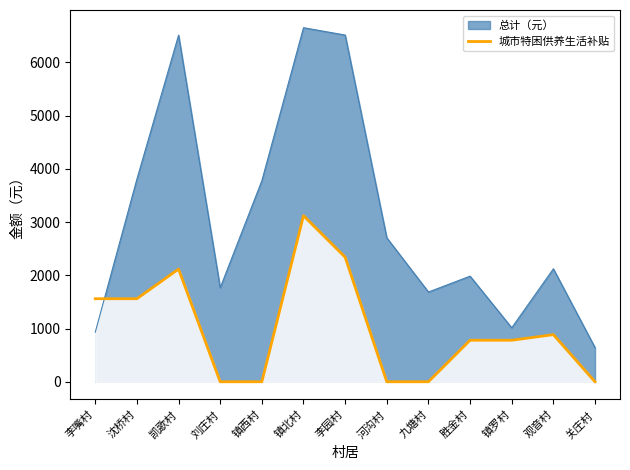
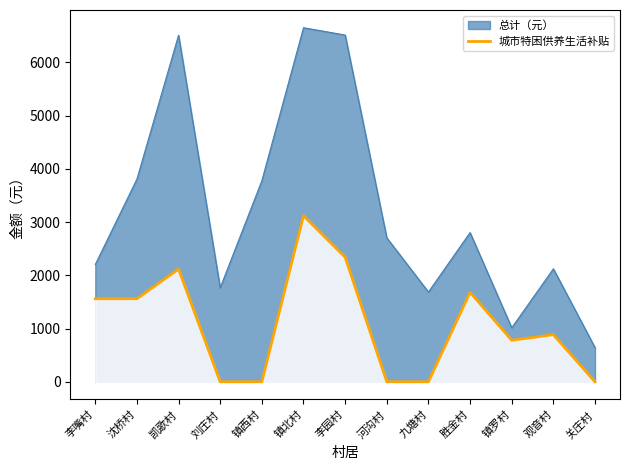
  {
    "总计（元）": {
-     "李嘴村": 900,
+     "李嘴村": 2200,
      "沈桥村": 3800,
      "凯歌村": 6500,
      "刘庄村": 1800,
      "镇西村": 3800,
      "镇北村": 6700,
      "李园村": 6500,
      "河沟村": 2700,
      "九塘村": 1700,
-     "胜金村": 2000,
+     "胜金村": 2800,
      "镇罗村": 1000,
      "观音村": 2100,
      "关庄村": 600
    },
    "城市特困供养生活补贴": {
      "李嘴村": 1600,
      "沈桥村": 1600,
      "凯歌村": 2100,
      "刘庄村": 0,
      "镇西村": 0,
      "镇北村": 3100,
      "李园村": 2300,
      "河沟村": 0,
      "九塘村": 0,
-     "胜金村": 800,
+     "胜金村": 1700,
      "镇罗村": 800,
      "观音村": 900,
      "关庄村": 0
    }
  }
